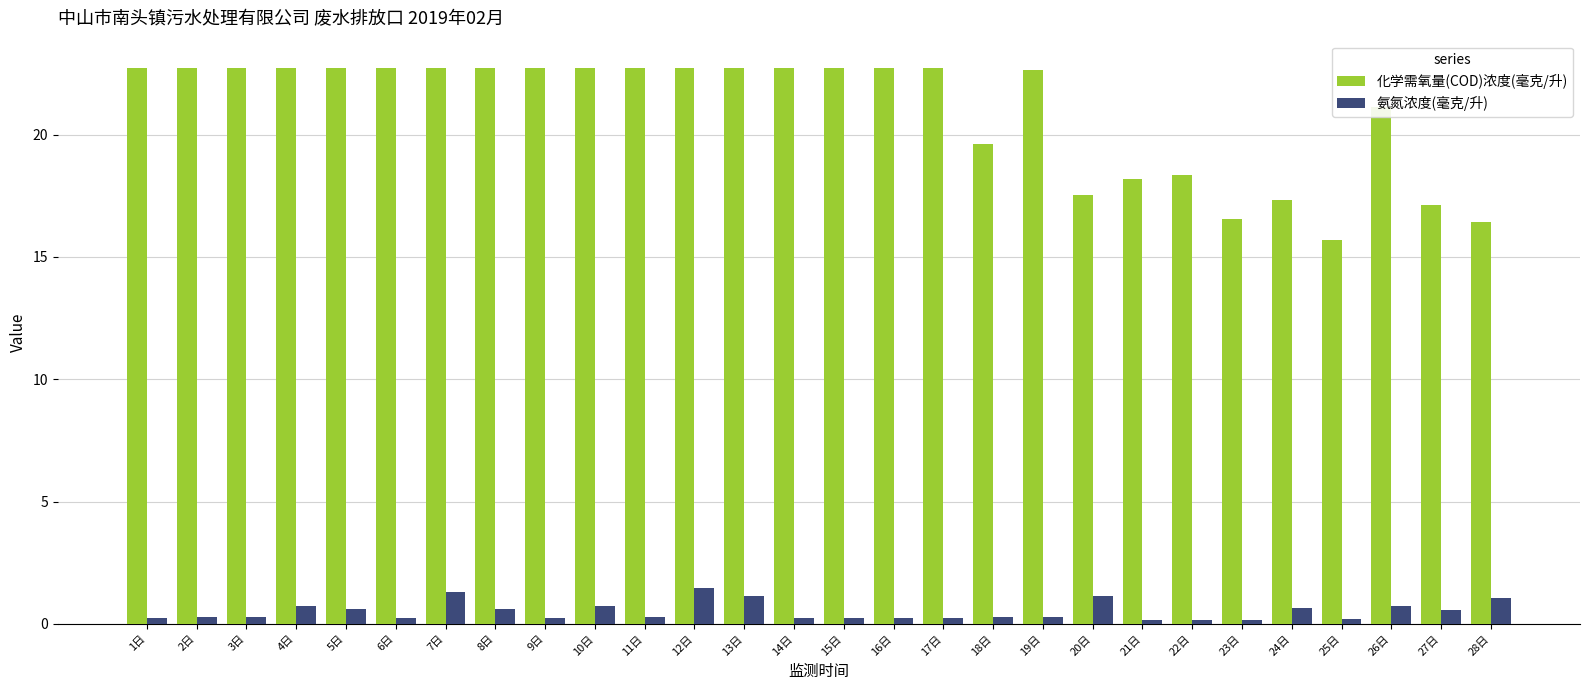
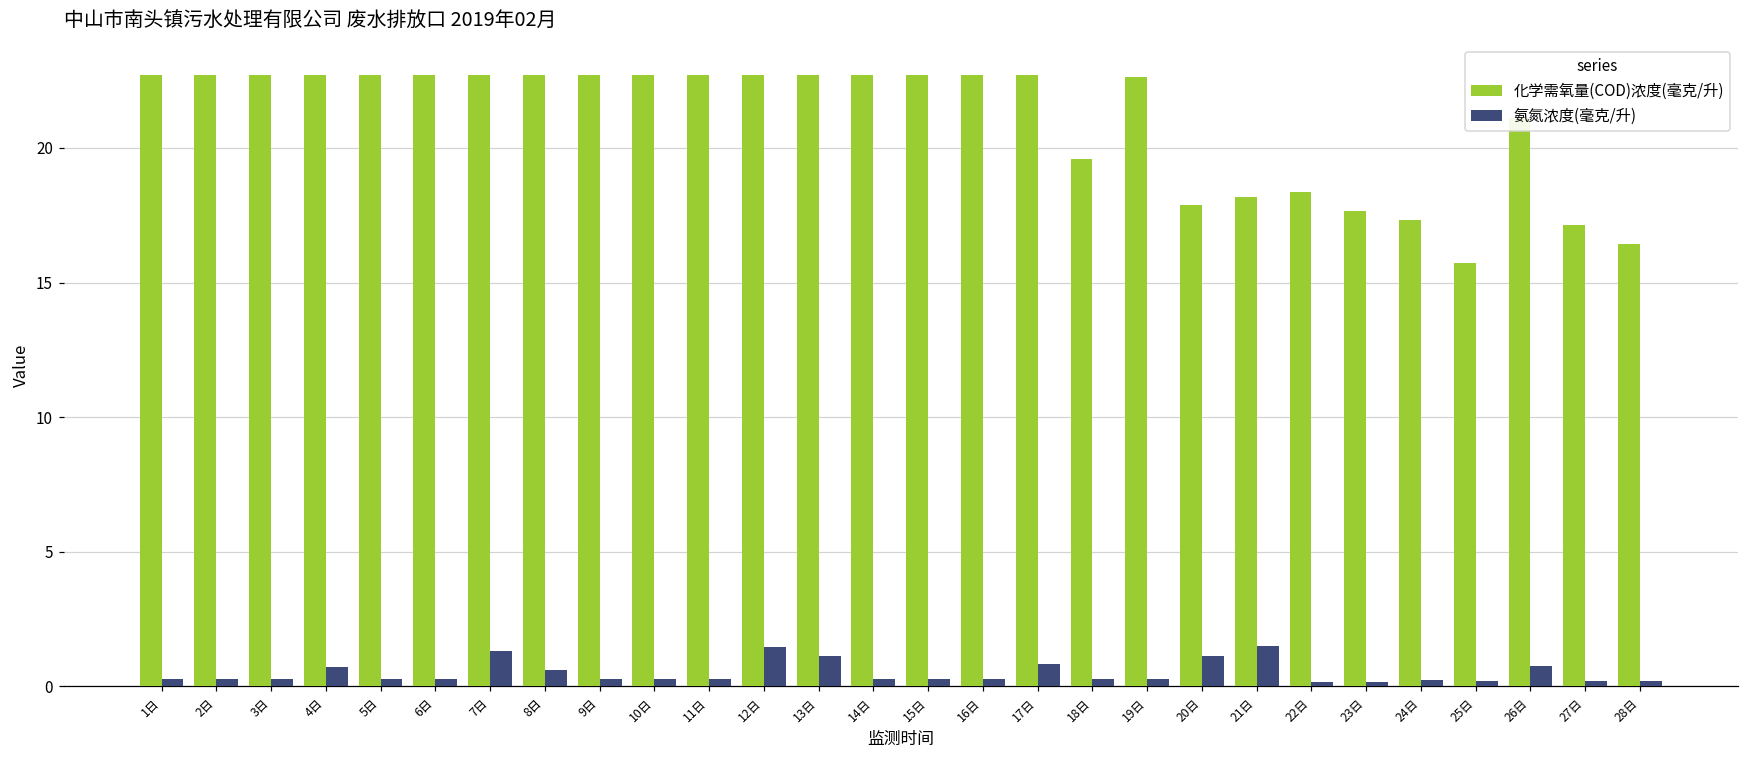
  {
    "化学需氧量(COD)浓度(毫克/升)": {
      "1日": 22.7,
      "2日": 22.7,
      "3日": 22.7,
      "4日": 22.7,
      "5日": 22.7,
      "6日": 22.7,
      "7日": 22.7,
      "8日": 22.7,
      "9日": 22.7,
      "10日": 22.7,
      "11日": 22.7,
      "12日": 22.7,
      "13日": 22.7,
      "14日": 22.7,
      "15日": 22.7,
      "16日": 22.7,
      "17日": 22.7,
      "18日": 19.6,
      "19日": 22.6,
-     "20日": 17.5,
+     "20日": 17.9,
      "21日": 18.2,
      "22日": 18.3,
-     "23日": 16.5,
+     "23日": 17.7,
      "24日": 17.3,
      "25日": 15.7,
      "27日": 17.1,
      "28日": 16.4
    },
    "氨氮浓度(毫克/升)": {
      "1日": 0.3,
      "2日": 0.3,
      "3日": 0.3,
      "4日": 0.7,
-     "5日": 0.6,
+     "5日": 0.3,
      "6日": 0.3,
      "7日": 1.3,
      "8日": 0.6,
      "9日": 0.3,
-     "10日": 0.7,
+     "10日": 0.3,
      "11日": 0.3,
      "12日": 1.5,
      "13日": 1.1,
      "14日": 0.3,
      "15日": 0.3,
      "16日": 0.3,
-     "17日": 0.3,
+     "17日": 0.8,
      "18日": 0.3,
      "19日": 0.3,
      "20日": 1.1,
-     "21日": 0.1,
+     "21日": 1.5,
      "22日": 0.2,
      "23日": 0.1,
-     "24日": 0.7,
+     "24日": 0.2,
      "25日": 0.2,
      "26日": 0.7,
-     "27日": 0.6,
-     "28日": 1.1
+     "27日": 0.2,
+     "28日": 0.2
    }
  }
